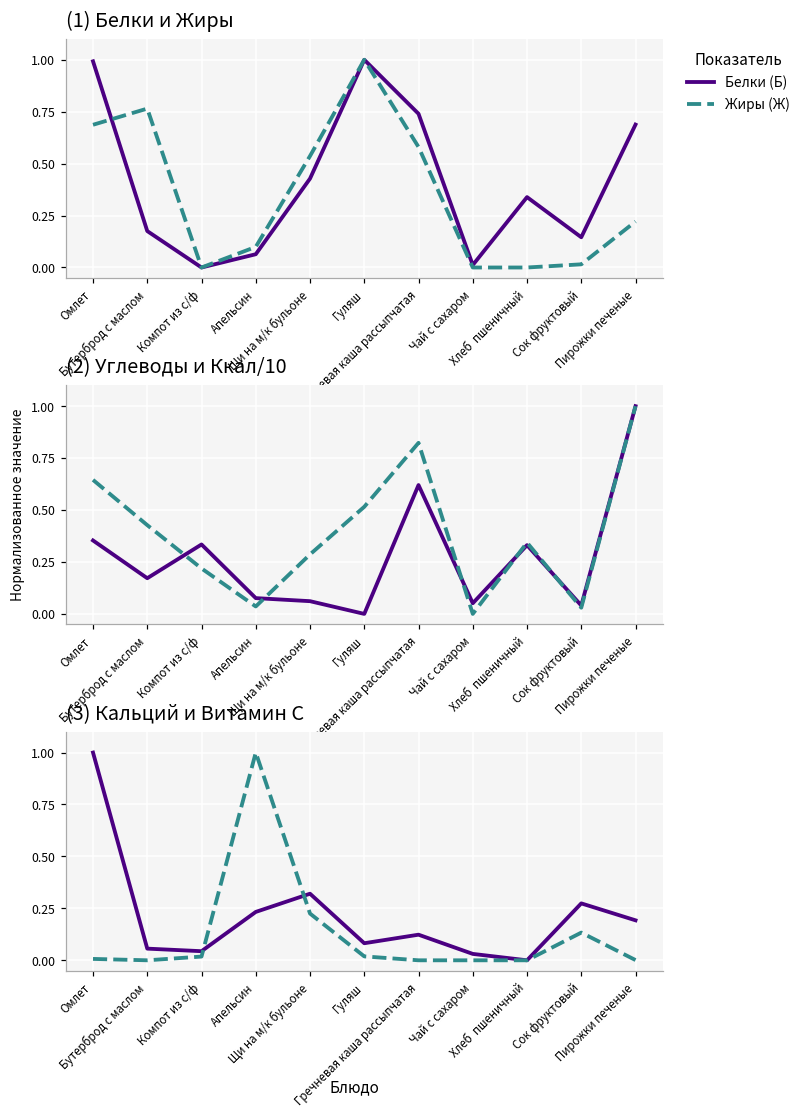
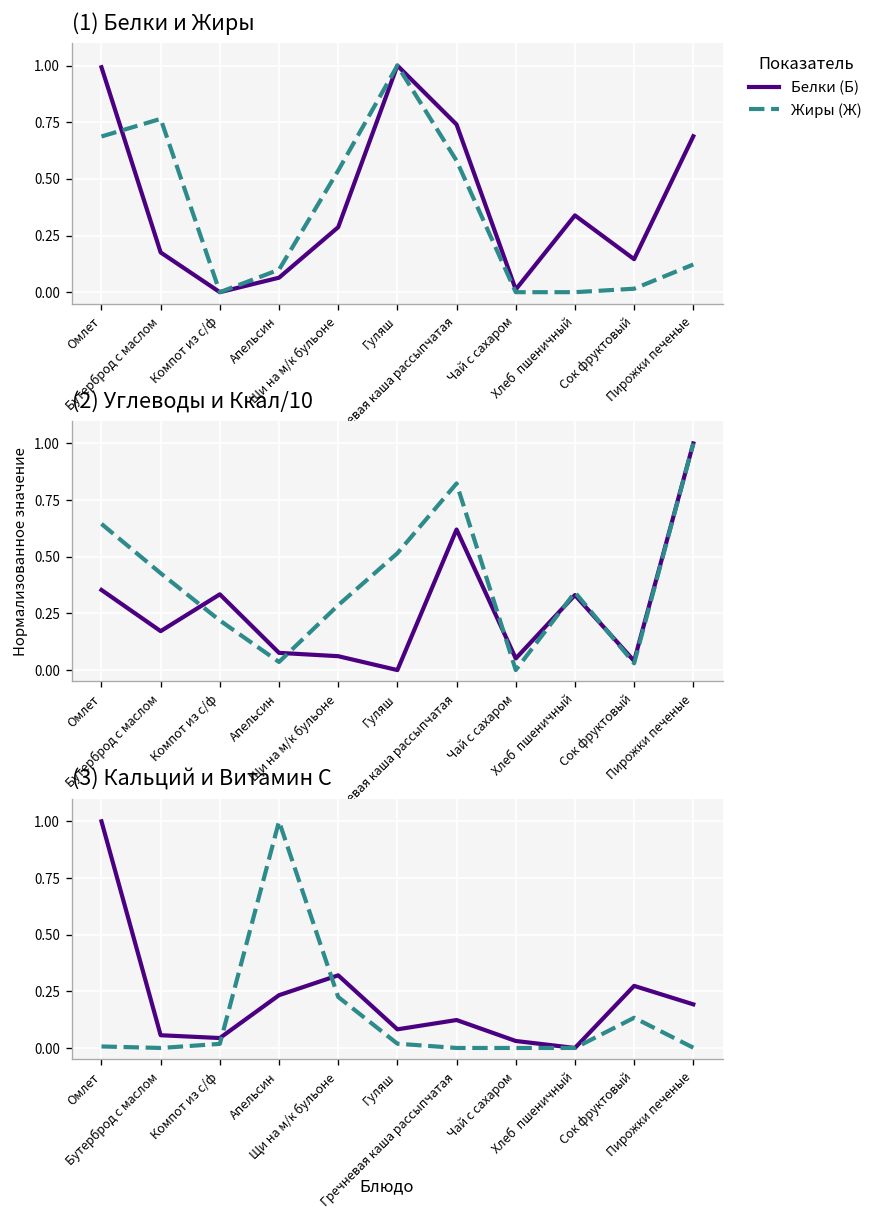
  {
    "(1) Белки и Жиры": {
      "Белки (Б)": {
        "Омлет": 0.99,
        "Бутерброд с маслом": 0.18,
        "Апельсин": 0.06,
-       "Щи на м/к бульоне": 0.43,
+       "Щи на м/к бульоне": 0.29,
        "Гречневая каша рассыпчатая": 0.74,
        "Хлеб пшеничный": 0.34,
        "Сок фруктовый": 0.15,
        "Пирожки печеные": 0.69
      },
      "Жиры (Ж)": {
        "Омлет": 0.69,
        "Бутерброд с маслом": 0.76,
        "Апельсин": 0.10,
        "Щи на м/к бульоне": 0.54,
        "Гречневая каша рассыпчатая": 0.58,
        "Хлеб пшеничный": 0.00,
        "Сок фруктовый": 0.02,
-       "Пирожки печеные": 0.22
+       "Пирожки печеные": 0.12
      }
    }
  }
